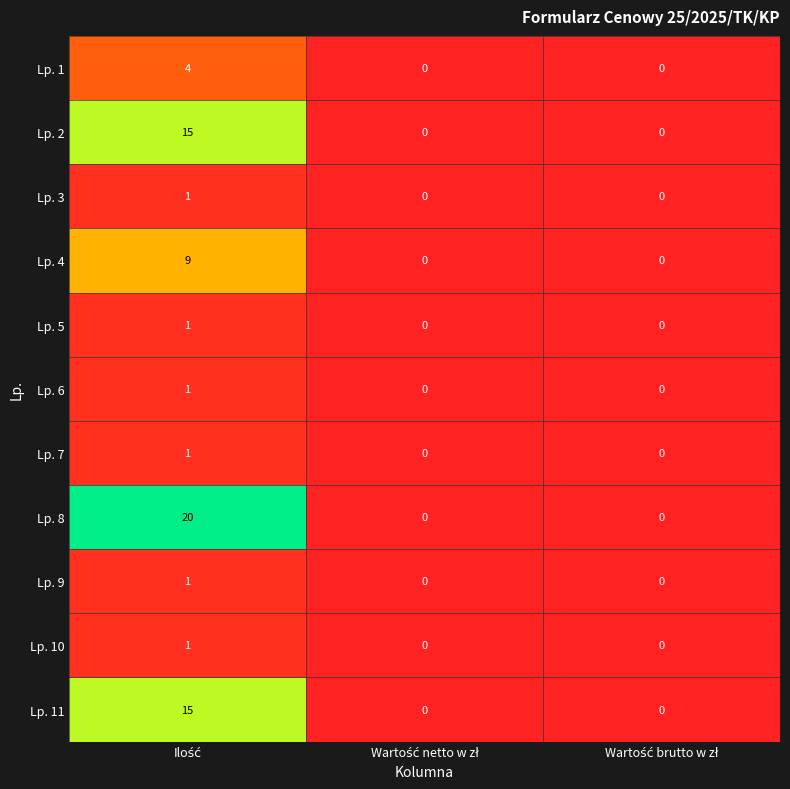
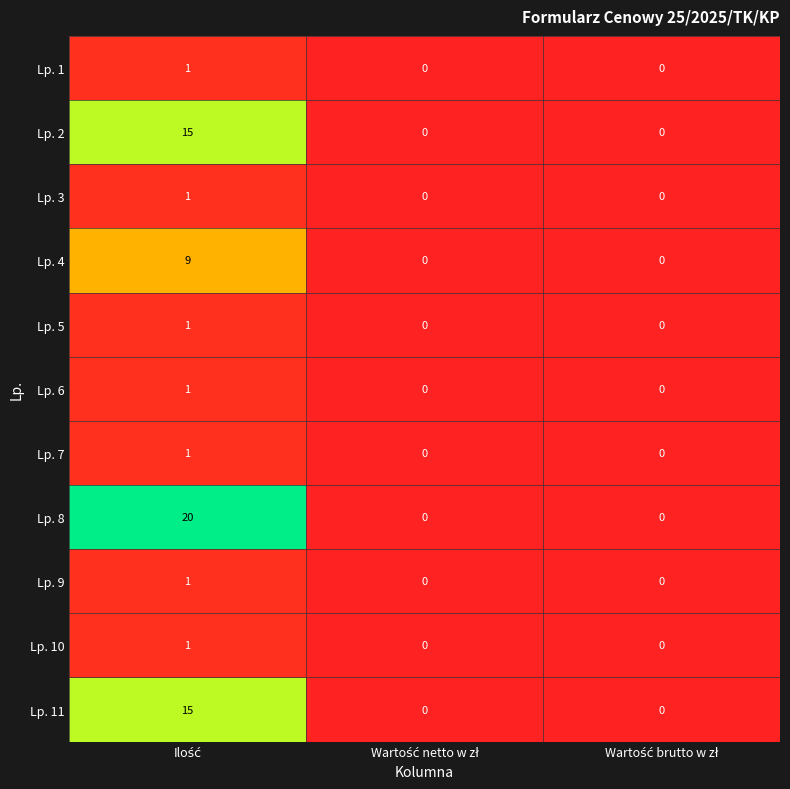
  {
    "Lp. 1": {
-     "Ilość": 4,
+     "Ilość": 1,
      "Wartość netto w zł": 0,
      "Wartość brutto w zł": 0
    },
    "Lp. 2": {
      "Ilość": 15,
      "Wartość netto w zł": 0,
      "Wartość brutto w zł": 0
    },
    "Lp. 3": {
      "Ilość": 1,
      "Wartość netto w zł": 0,
      "Wartość brutto w zł": 0
    },
    "Lp. 4": {
      "Ilość": 9,
      "Wartość netto w zł": 0,
      "Wartość brutto w zł": 0
    },
    "Lp. 5": {
      "Ilość": 1,
      "Wartość netto w zł": 0,
      "Wartość brutto w zł": 0
    },
    "Lp. 6": {
      "Ilość": 1,
      "Wartość netto w zł": 0,
      "Wartość brutto w zł": 0
    },
    "Lp. 7": {
      "Ilość": 1,
      "Wartość netto w zł": 0,
      "Wartość brutto w zł": 0
    },
    "Lp. 8": {
      "Ilość": 20,
      "Wartość netto w zł": 0,
      "Wartość brutto w zł": 0
    },
    "Lp. 9": {
      "Ilość": 1,
      "Wartość netto w zł": 0,
      "Wartość brutto w zł": 0
    },
    "Lp. 10": {
      "Ilość": 1,
      "Wartość netto w zł": 0,
      "Wartość brutto w zł": 0
    },
    "Lp. 11": {
      "Ilość": 15,
      "Wartość netto w zł": 0,
      "Wartość brutto w zł": 0
    }
  }
